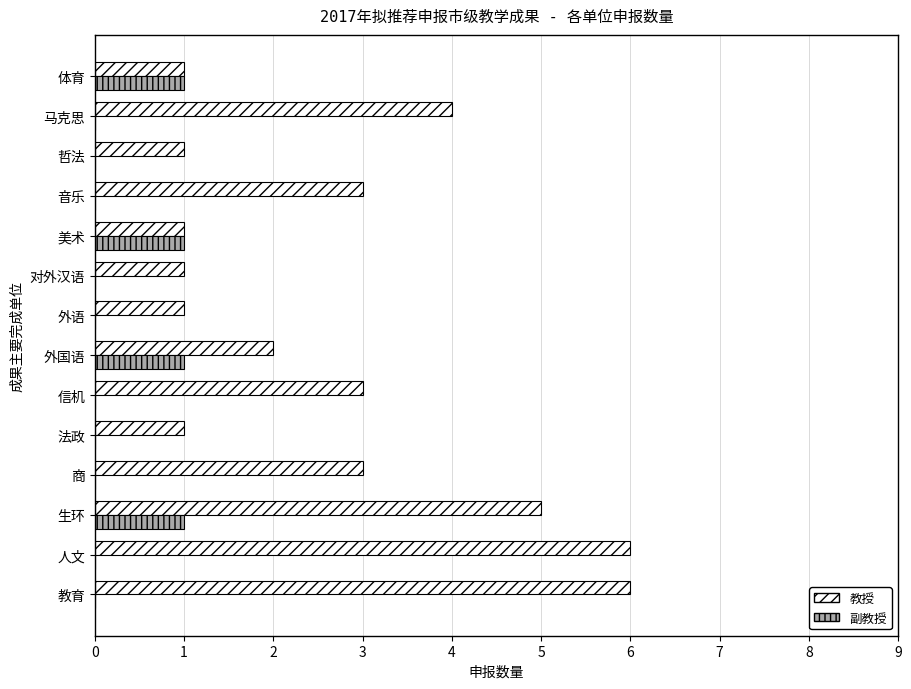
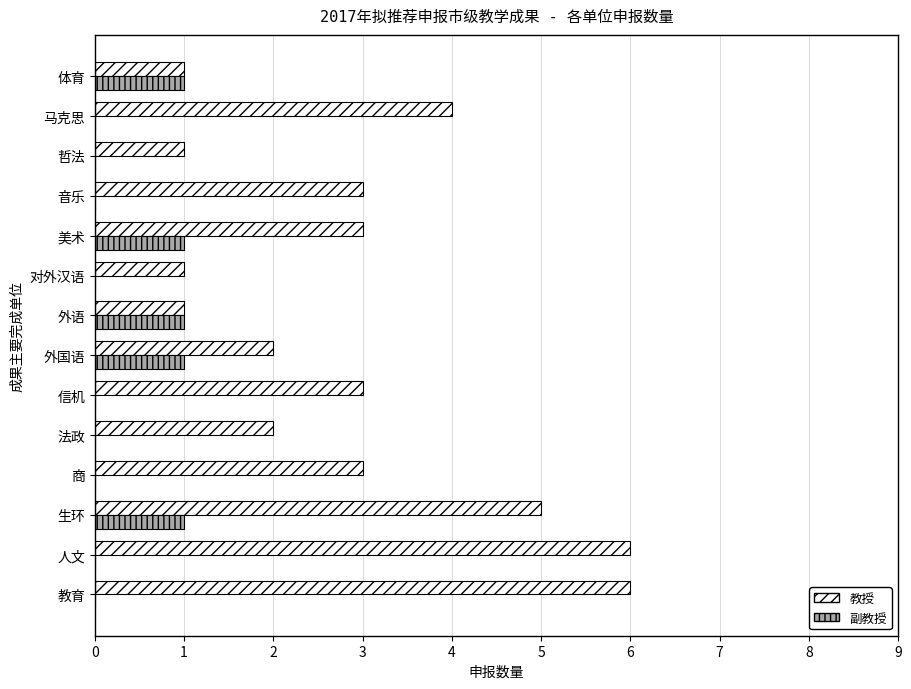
  {
    "教授": {
      "体育": 1,
      "马克思": 4,
      "哲法": 1,
      "音乐": 3,
-     "美术": 1,
+     "美术": 3,
      "对外汉语": 1,
      "外语": 1,
      "外国语": 2,
      "信机": 3,
-     "法政": 1,
+     "法政": 2,
      "商": 3,
      "生环": 5,
      "人文": 6,
      "教育": 6
    },
    "副教授": {
      "体育": 1,
      "马克思": 0,
      "哲法": 0,
      "音乐": 0,
      "美术": 1,
      "对外汉语": 0,
-     "外语": 0,
+     "外语": 1,
      "外国语": 1,
      "信机": 0,
      "法政": 0,
      "商": 0,
      "生环": 1,
      "人文": 0,
      "教育": 0
    }
  }
